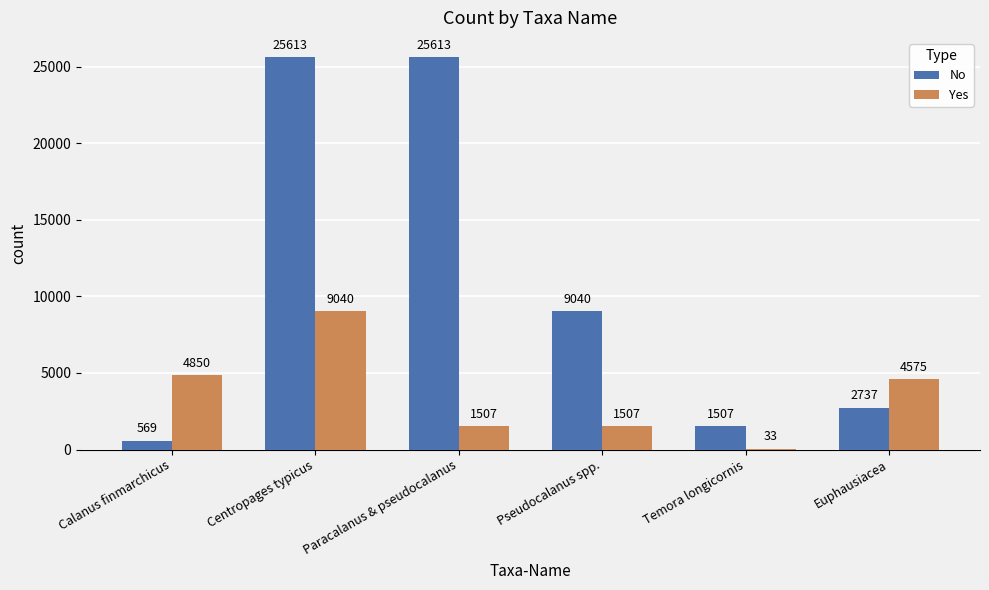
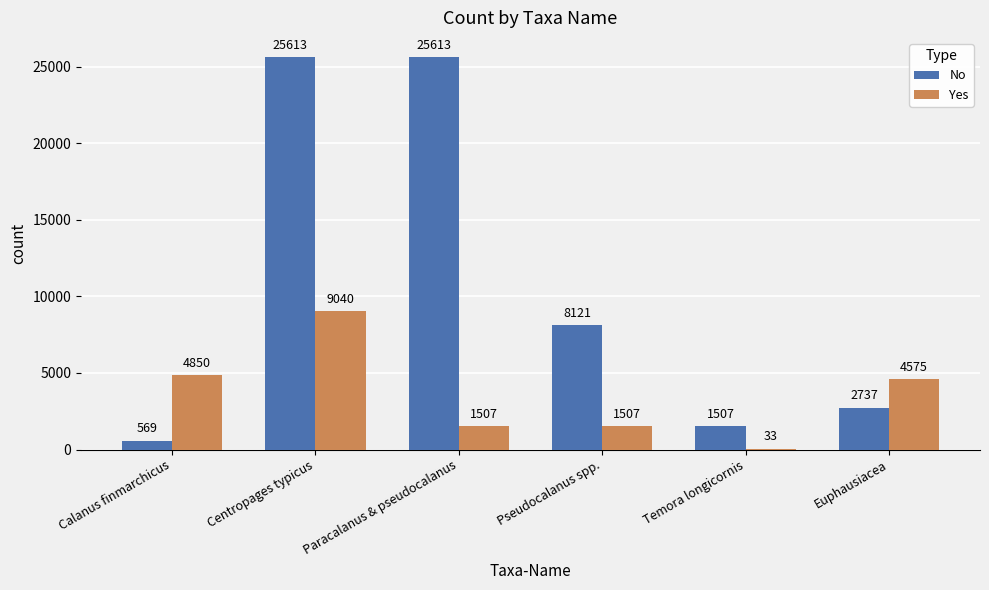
  {
    "No": {
      "Calanus finmarchicus": 569,
      "Centropages typicus": 25613,
      "Paracalanus & pseudocalanus": 25613,
-     "Pseudocalanus spp.": 9040,
+     "Pseudocalanus spp.": 8121,
      "Temora longicornis": 1507
    },
    "Yes": {
      "Calanus finmarchicus": 4850,
      "Centropages typicus": 9040,
      "Paracalanus & pseudocalanus": 1507,
      "Pseudocalanus spp.": 1507,
      "Temora longicornis": 33,
      "Euphausiacea": 4575
    }
  }
